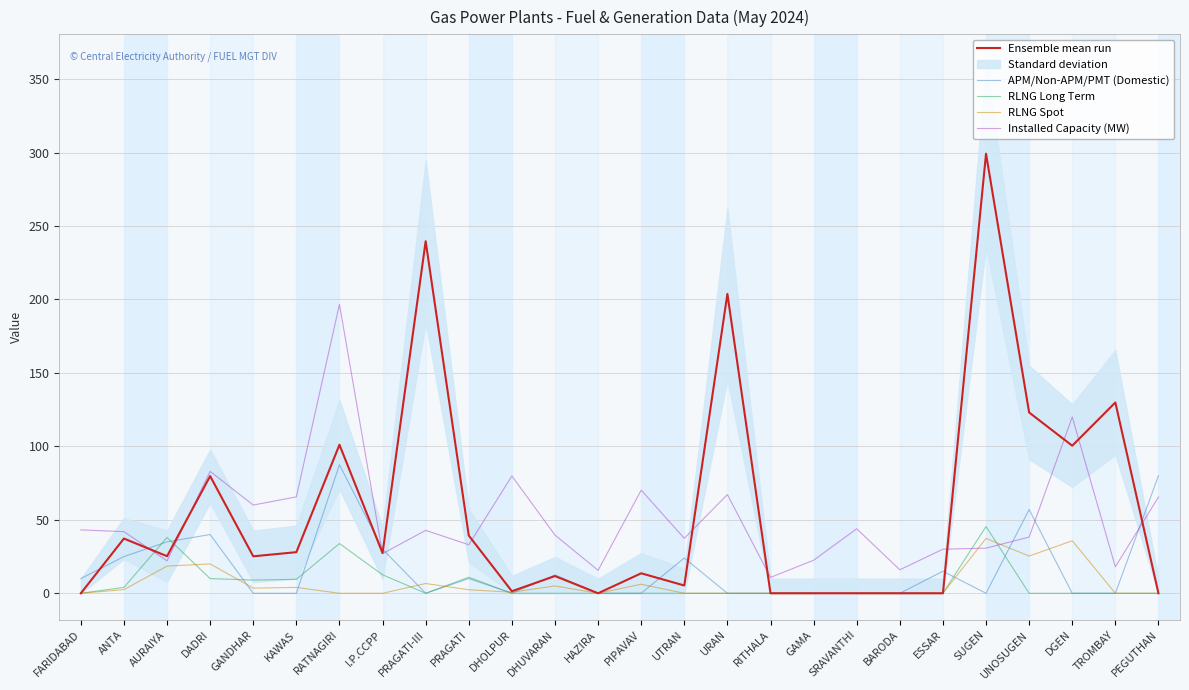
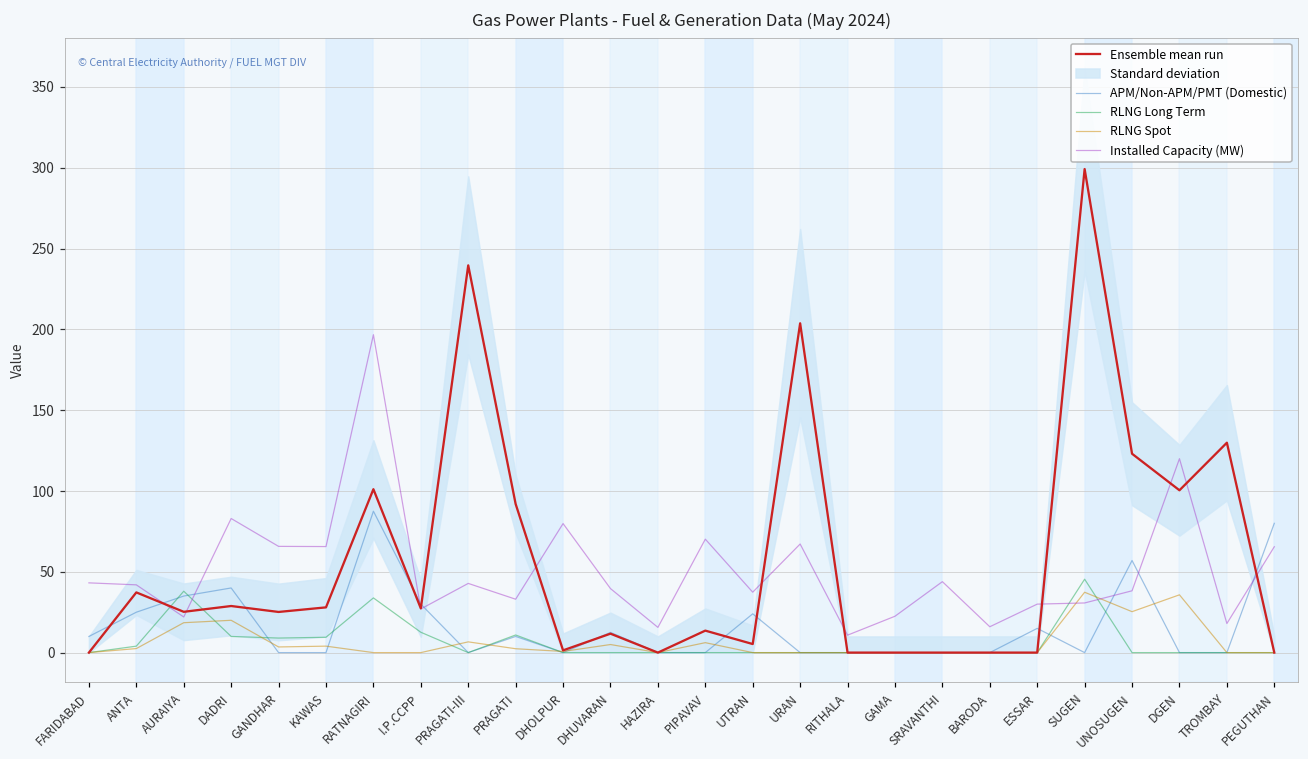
  {
    "Ensemble mean run": {
      "ANTA": 37,
      "AURAIYA": 25,
-     "DADRI": 80,
+     "DADRI": 29,
      "GANDHAR": 25,
      "KAWAS": 28,
      "RATNAGIRI": 101,
      "PRAGATI-III": 240,
-     "PRAGATI": 39,
+     "PRAGATI": 92,
      "PIPAVAV": 14,
      "UTRAN": 5,
      "URAN": 204,
      "SUGEN": 299,
      "UNOSUGEN": 123,
      "DGEN": 100,
      "TROMBAY": 130
    },
    "Standard deviation": {
      "DHOLPUR": 12,
      "DHUVARAN": 25,
      "HAZIRA": 10,
      "PIPAVAV": 27,
      "UTRAN": 17,
      "GAMA": 10,
      "SRAVANTHI": 10,
      "BARODA": 10,
      "ESSAR": 10,
      "PEGUTHAN": 10
    },
    "APM/Non-APM/PMT (Domestic)": {
      "ANTA": 25,
      "AURAIYA": 35,
      "DADRI": 40,
      "GANDHAR": 0,
      "KAWAS": 0,
      "RATNAGIRI": 88,
      "I.P.CCPP": 30,
      "UTRAN": 24,
      "ESSAR": 15,
      "SUGEN": 0,
      "UNOSUGEN": 57,
      "PEGUTHAN": 80
    },
    "RLNG Long Term": {
      "AURAIYA": 38,
      "DADRI": 10,
      "GANDHAR": 9,
      "KAWAS": 10,
      "RATNAGIRI": 34,
      "I.P.CCPP": 13,
      "DHUVARAN": 0,
      "SUGEN": 45,
      "UNOSUGEN": 0
    },
    "RLNG Spot": {
      "AURAIYA": 19,
      "DADRI": 20,
      "GANDHAR": 4,
      "KAWAS": 4,
      "RATNAGIRI": 0,
      "I.P.CCPP": 0,
      "PRAGATI-III": 7,
      "PRAGATI": 2,
      "DHUVARAN": 5,
      "PIPAVAV": 6,
      "SUGEN": 37,
      "UNOSUGEN": 25,
      "DGEN": 36
    },
    "Installed Capacity (MW)": {
      "FARIDABAD": 43,
      "ANTA": 42,
      "AURAIYA": 22,
      "DADRI": 83,
-     "GANDHAR": 60,
+     "GANDHAR": 66,
      "KAWAS": 66,
      "RATNAGIRI": 197,
      "PRAGATI-III": 43,
      "PRAGATI": 33,
      "DHOLPUR": 80,
      "DHUVARAN": 40,
      "HAZIRA": 16,
      "PIPAVAV": 70,
      "UTRAN": 37,
      "URAN": 67,
      "GAMA": 23,
      "SRAVANTHI": 44,
      "BARODA": 16,
      "ESSAR": 30,
      "SUGEN": 31,
      "UNOSUGEN": 38,
      "DGEN": 120,
      "TROMBAY": 18,
      "PEGUTHAN": 66
    }
  }
